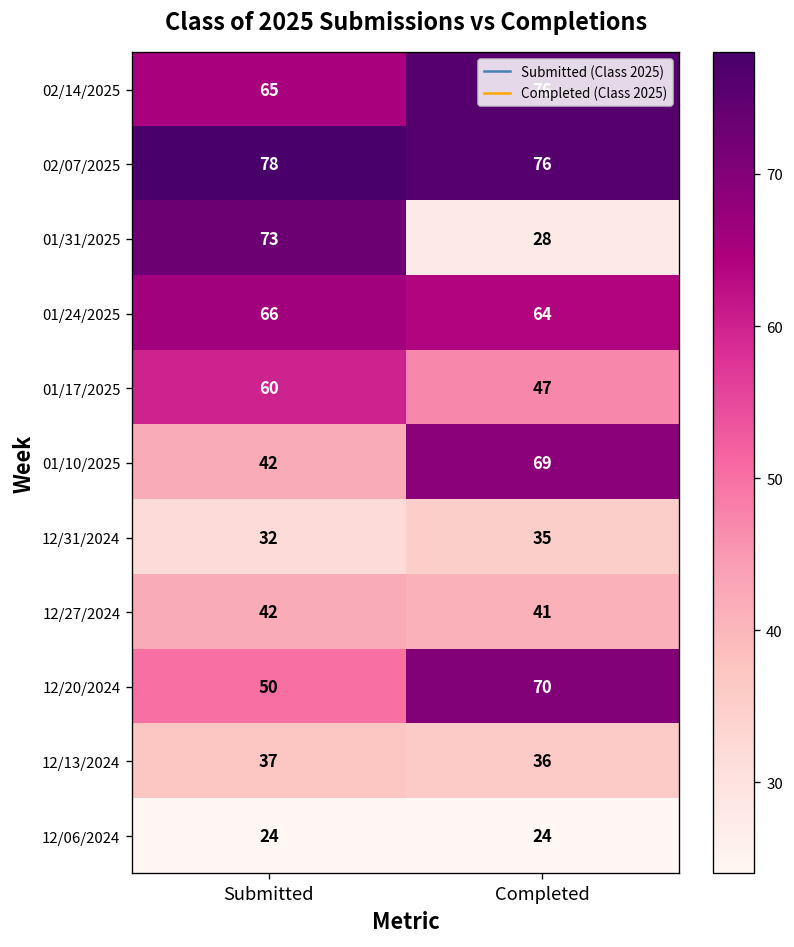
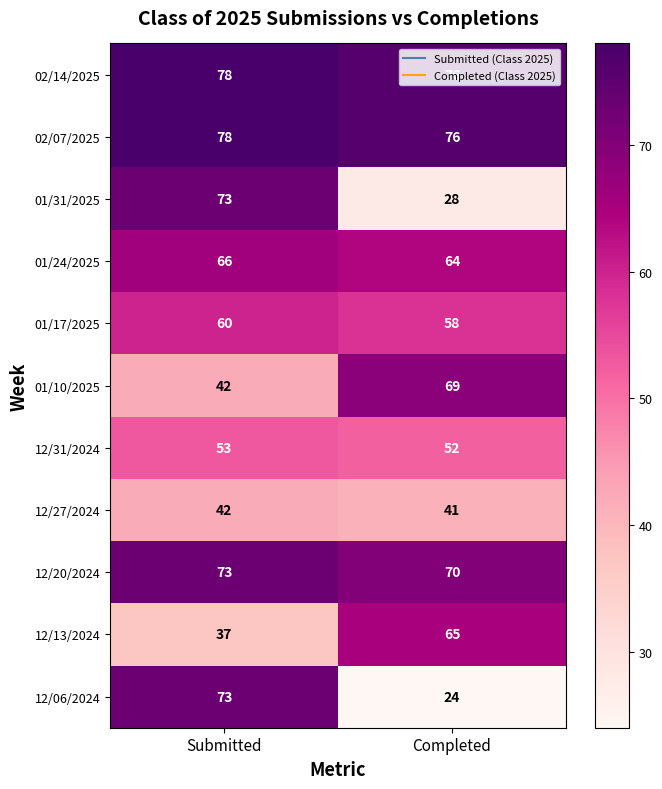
  {
    "02/14/2025": {
-     "Submitted": 65
+     "Submitted": 78
    },
    "02/07/2025": {
      "Submitted": 78,
      "Completed": 76
    },
    "01/31/2025": {
      "Submitted": 73,
      "Completed": 28
    },
    "01/24/2025": {
      "Submitted": 66,
      "Completed": 64
    },
    "01/17/2025": {
      "Submitted": 60,
-     "Completed": 47
+     "Completed": 58
    },
    "01/10/2025": {
      "Submitted": 42,
      "Completed": 69
    },
    "12/31/2024": {
-     "Submitted": 32,
-     "Completed": 35
+     "Submitted": 53,
+     "Completed": 52
    },
    "12/27/2024": {
      "Submitted": 42,
      "Completed": 41
    },
    "12/20/2024": {
-     "Submitted": 50,
+     "Submitted": 73,
      "Completed": 70
    },
    "12/13/2024": {
      "Submitted": 37,
-     "Completed": 36
+     "Completed": 65
    },
    "12/06/2024": {
-     "Submitted": 24,
+     "Submitted": 73,
      "Completed": 24
    }
  }
